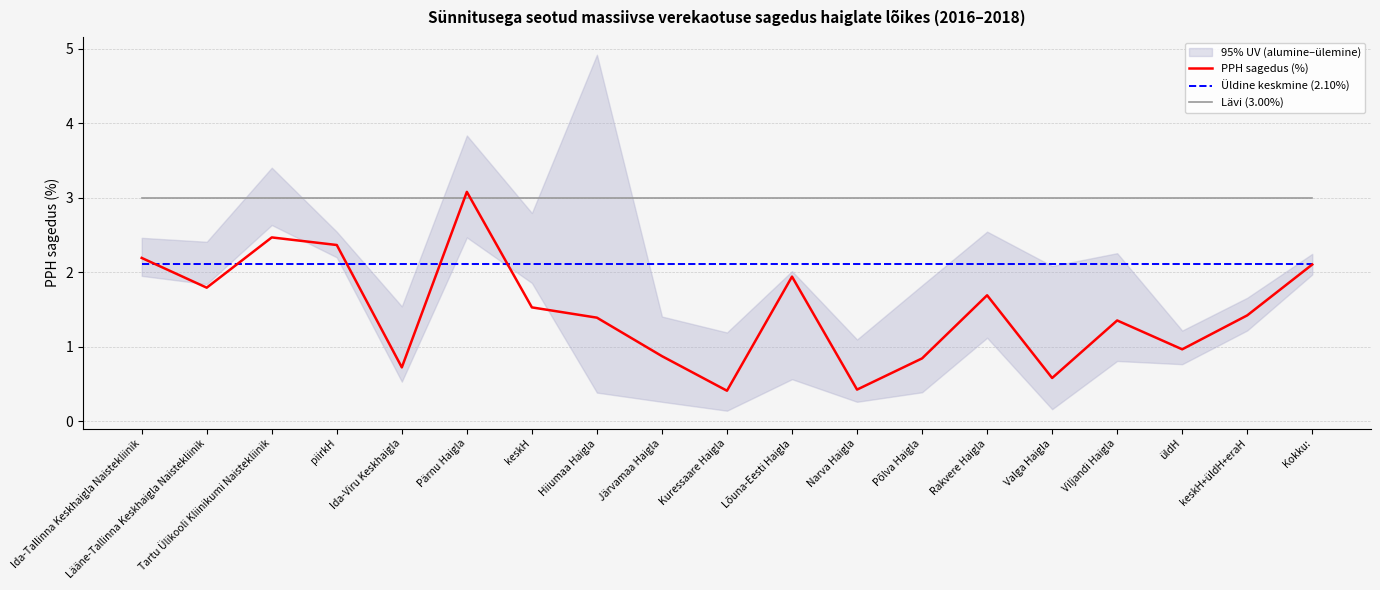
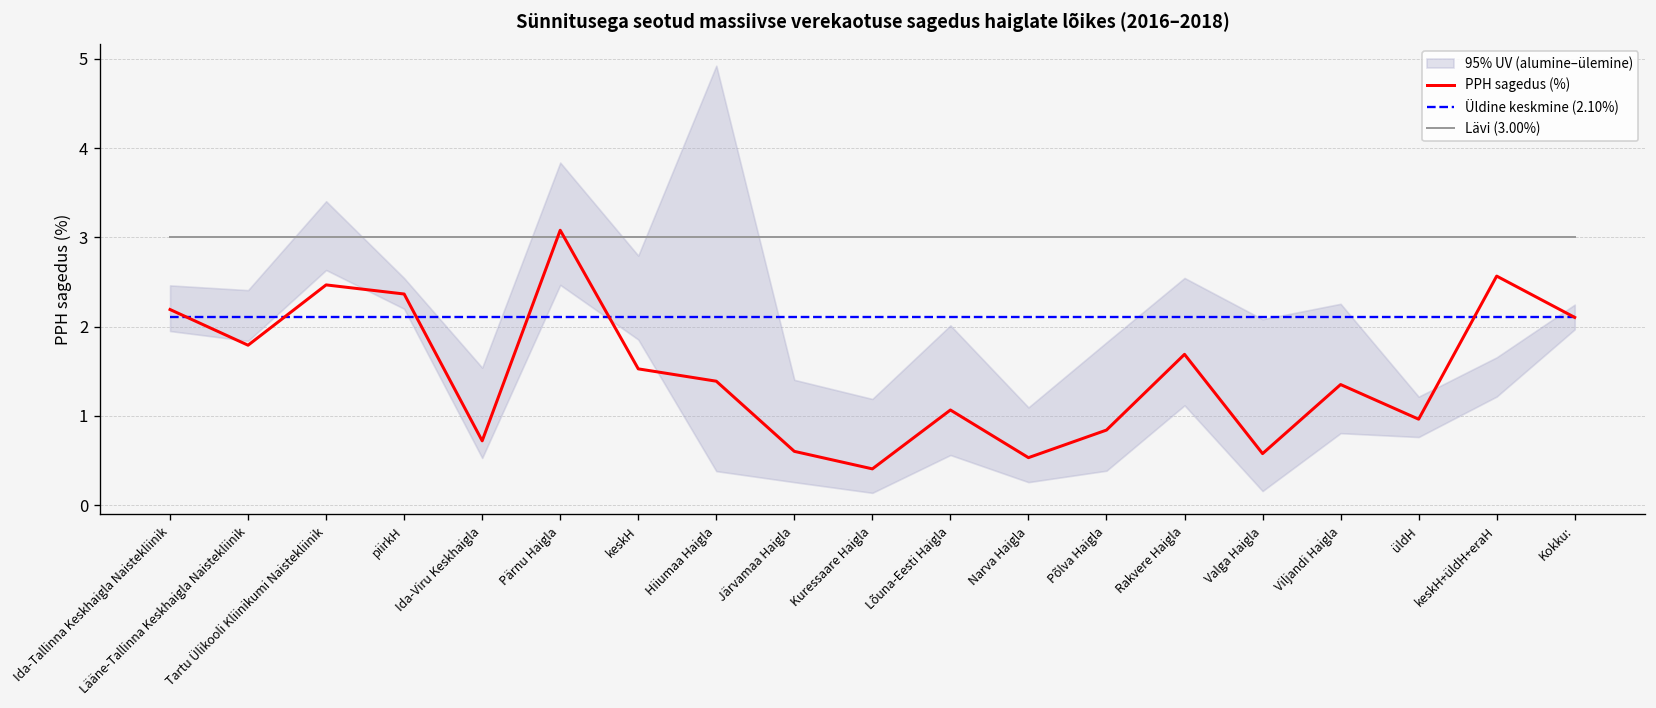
  {
    "PPH sagedus (%)": {
      "Ida-Tallinna Keskhaigla Naistekliinik": 2.2,
      "Lääne-Tallinna Keskhaigla Naistekliinik": 1.8,
      "Tartu Ülikooli Kliinikumi Naistekliinik": 2.5,
      "piirkH": 2.4,
      "Ida-Viru Keskhaigla": 0.7,
      "Pärnu Haigla": 3.1,
      "keskH": 1.5,
      "Hiiumaa Haigla": 1.4,
-     "Järvamaa Haigla": 0.9,
+     "Järvamaa Haigla": 0.6,
      "Kuressaare Haigla": 0.4,
-     "Lõuna-Eesti Haigla": 1.9,
-     "Narva Haigla": 0.4,
+     "Lõuna-Eesti Haigla": 1.1,
+     "Narva Haigla": 0.5,
      "Põlva Haigla": 0.8,
      "Rakvere Haigla": 1.7,
      "Valga Haigla": 0.6,
      "Viljandi Haigla": 1.4,
      "üldH": 1.0,
-     "keskH+üldH+eraH": 1.4
+     "keskH+üldH+eraH": 2.6
    },
    "Üldine keskmine (2.10%)": {
      "Ida-Tallinna Keskhaigla Naistekliinik": 2.1,
      "Lääne-Tallinna Keskhaigla Naistekliinik": 2.1,
      "Tartu Ülikooli Kliinikumi Naistekliinik": 2.1,
      "piirkH": 2.1,
      "Ida-Viru Keskhaigla": 2.1,
      "Pärnu Haigla": 2.1,
      "keskH": 2.1,
      "Hiiumaa Haigla": 2.1,
      "Järvamaa Haigla": 2.1,
      "Kuressaare Haigla": 2.1,
      "Lõuna-Eesti Haigla": 2.1,
      "Narva Haigla": 2.1,
      "Põlva Haigla": 2.1,
      "Rakvere Haigla": 2.1,
      "Viljandi Haigla": 2.1,
      "üldH": 2.1,
      "keskH+üldH+eraH": 2.1
    }
  }
